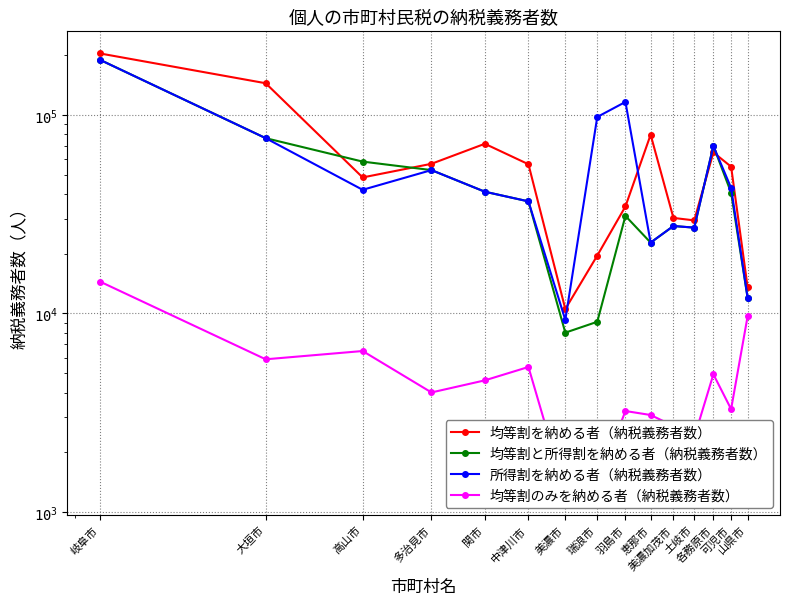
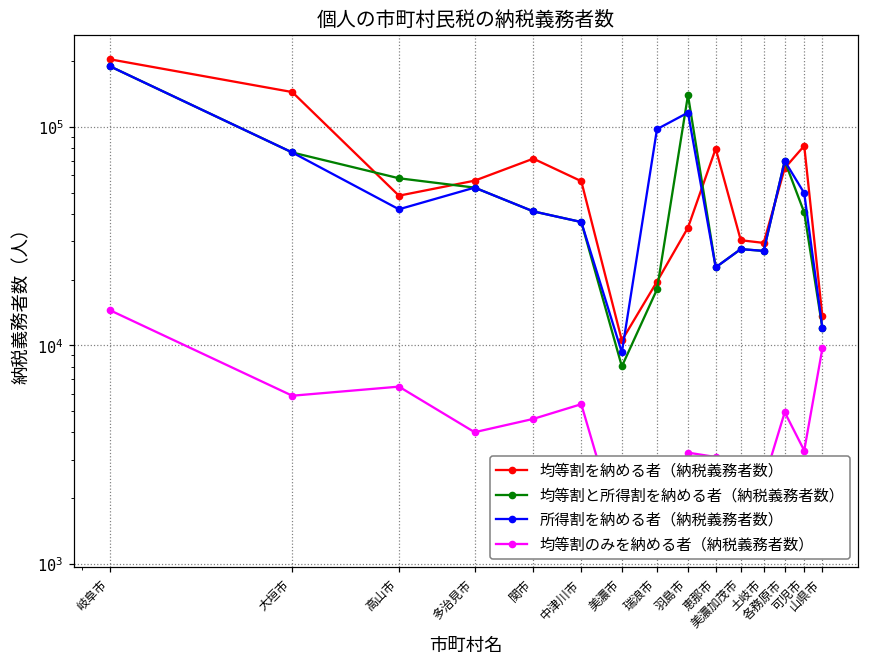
  {
    "均等割を納める者（納税義務者数）": {
      "岐阜市": 200000,
      "大垣市": 140000,
      "高山市": 48000,
      "多治見市": 57000,
      "関市": 72000,
      "中津川市": 56000,
      "美濃市": 11000,
      "瑞浪市": 20000,
      "羽島市": 35000,
      "恵那市": 80000,
      "美濃加茂市": 30000,
      "土岐市": 29000,
      "各務原市": 65000,
-     "可児市": 55000,
+     "可児市": 82000,
      "山県市": 14000
    },
    "均等割と所得割を納める者（納税義務者数）": {
      "高山市": 58000,
      "美濃市": 8000,
-     "瑞浪市": 9000,
-     "羽島市": 31000,
+     "瑞浪市": 18000,
+     "羽島市": 140000,
      "可児市": 41000
    },
    "所得割を納める者（納税義務者数）": {
      "高山市": 42000,
      "美濃市": 9000,
      "瑞浪市": 100000,
      "羽島市": 120000,
-     "可児市": 43000
+     "可児市": 50000
    },
    "均等割のみを納める者（納税義務者数）": {
      "岐阜市": 14000,
      "大垣市": 5900,
      "高山市": 6500,
      "多治見市": 4000,
      "関市": 4600,
      "中津川市": 5400,
      "羽島市": 3200,
      "恵那市": 3100,
      "各務原市": 4900,
      "可児市": 3300,
      "山県市": 10000
    }
  }
